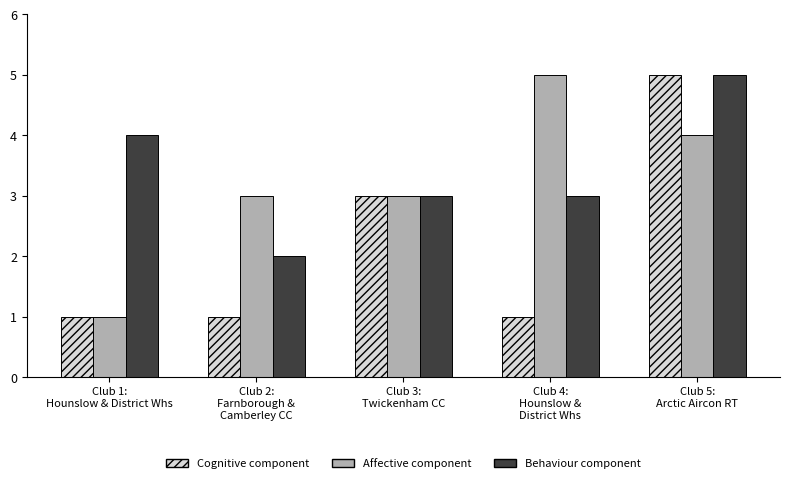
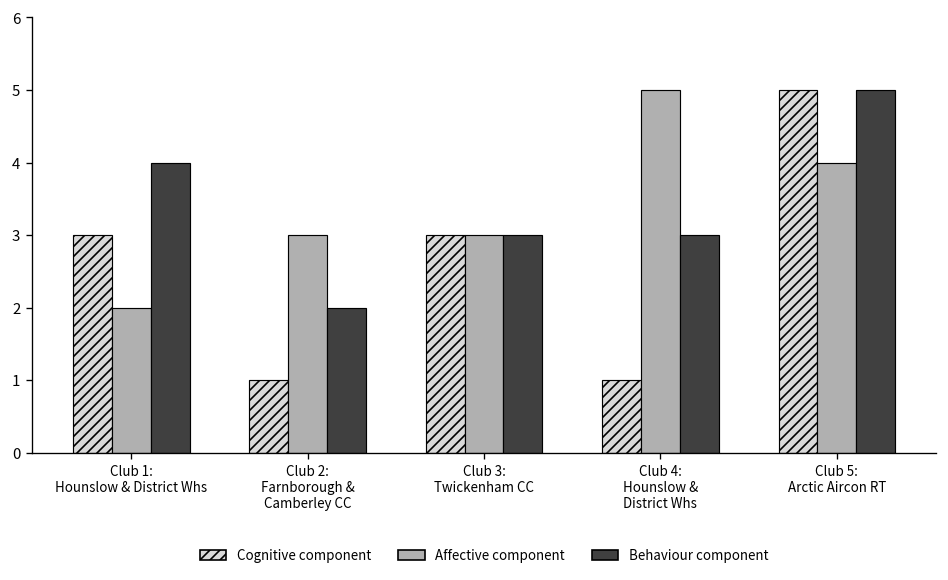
  {
    "Cognitive component": {
-     "Club 1: Hounslow & District Whs": 1,
+     "Club 1: Hounslow & District Whs": 3,
      "Club 2: Farnborough & Camberley CC": 1,
      "Club 3: Twickenham CC": 3,
      "Club 4: Hounslow & District Whs": 1,
      "Club 5: Arctic Aircon RT": 5
    },
    "Affective component": {
-     "Club 1: Hounslow & District Whs": 1,
+     "Club 1: Hounslow & District Whs": 2,
      "Club 2: Farnborough & Camberley CC": 3,
      "Club 3: Twickenham CC": 3,
      "Club 4: Hounslow & District Whs": 5,
      "Club 5: Arctic Aircon RT": 4
    },
    "Behaviour component": {
      "Club 1: Hounslow & District Whs": 4,
      "Club 2: Farnborough & Camberley CC": 2,
      "Club 3: Twickenham CC": 3,
      "Club 4: Hounslow & District Whs": 3,
      "Club 5: Arctic Aircon RT": 5
    }
  }
